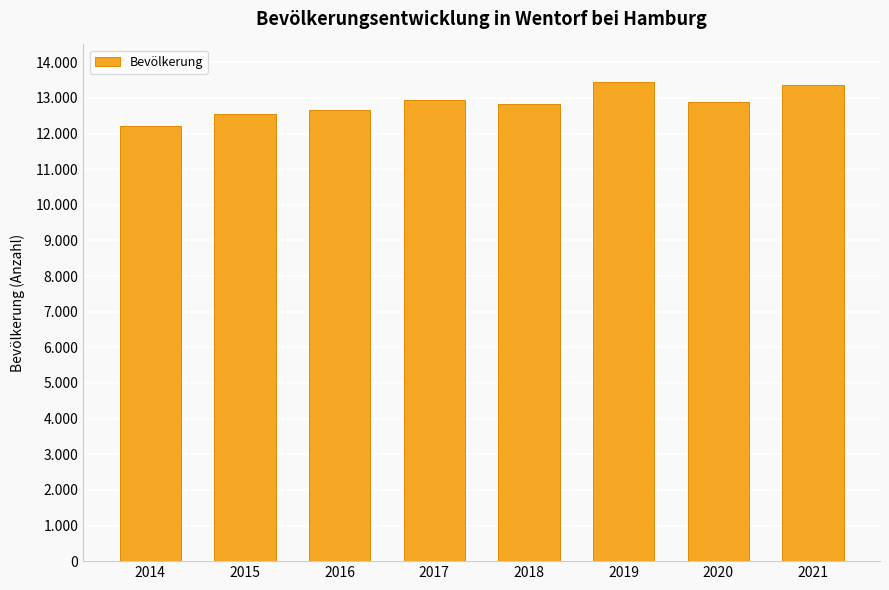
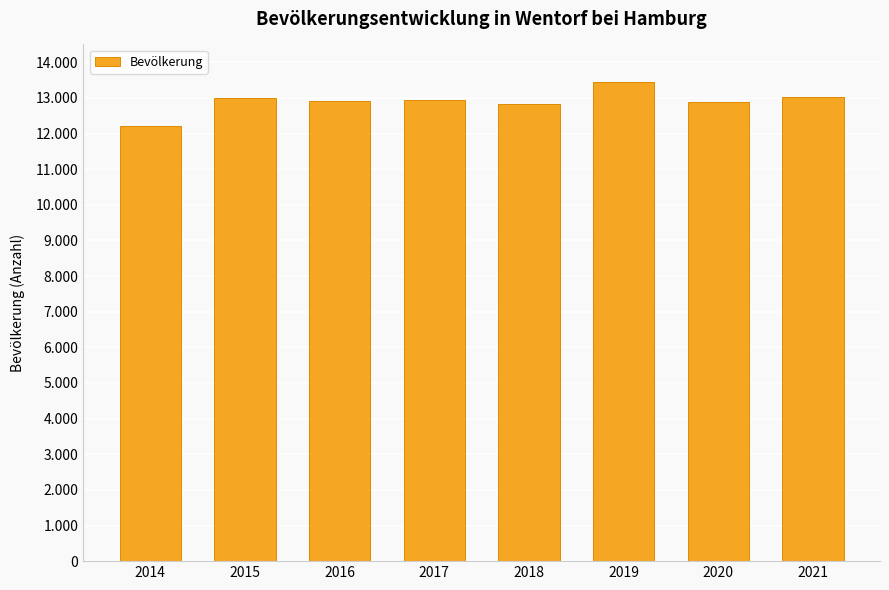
  {
    "2014": 12.2,
-   "2015": 12.6,
-   "2016": 12.7,
+   "2015": 13.0,
+   "2016": 12.9,
    "2017": 12.9,
    "2018": 12.8,
    "2019": 13.4,
    "2020": 12.9,
-   "2021": 13.4
+   "2021": 13.0
  }
